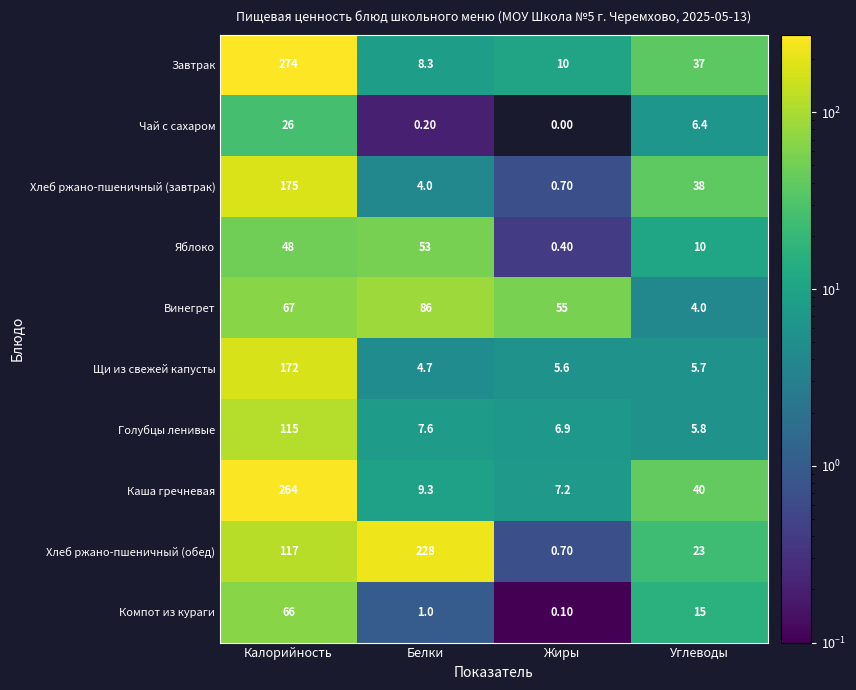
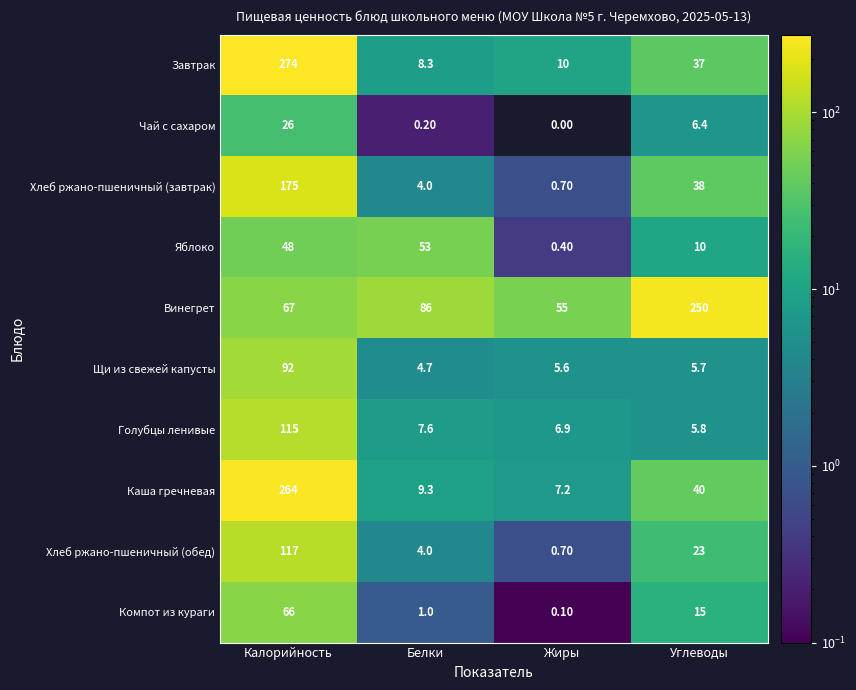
  {
    "Завтрак": {
      "Калорийность": 274,
      "Белки": 8.3,
      "Жиры": 10,
      "Углеводы": 37
    },
    "Чай с сахаром": {
      "Калорийность": 26,
      "Белки": 0.20,
      "Жиры": 0.00,
      "Углеводы": 6.4
    },
    "Хлеб ржано-пшеничный (завтрак)": {
      "Калорийность": 175,
      "Белки": 4.0,
      "Жиры": 0.70,
      "Углеводы": 38
    },
    "Яблоко": {
      "Калорийность": 48,
      "Белки": 53,
      "Жиры": 0.40,
      "Углеводы": 10
    },
    "Винегрет": {
      "Калорийность": 67,
      "Белки": 86,
      "Жиры": 55,
-     "Углеводы": 4.0
+     "Углеводы": 250
    },
    "Щи из свежей капусты": {
-     "Калорийность": 172,
+     "Калорийность": 92,
      "Белки": 4.7,
      "Жиры": 5.6,
      "Углеводы": 5.7
    },
    "Голубцы ленивые": {
      "Калорийность": 115,
      "Белки": 7.6,
      "Жиры": 6.9,
      "Углеводы": 5.8
    },
    "Каша гречневая": {
      "Калорийность": 264,
      "Белки": 9.3,
      "Жиры": 7.2,
      "Углеводы": 40
    },
    "Хлеб ржано-пшеничный (обед)": {
      "Калорийность": 117,
-     "Белки": 228,
+     "Белки": 4.0,
      "Жиры": 0.70,
      "Углеводы": 23
    },
    "Компот из кураги": {
      "Калорийность": 66,
      "Белки": 1.0,
      "Жиры": 0.10,
      "Углеводы": 15
    }
  }
